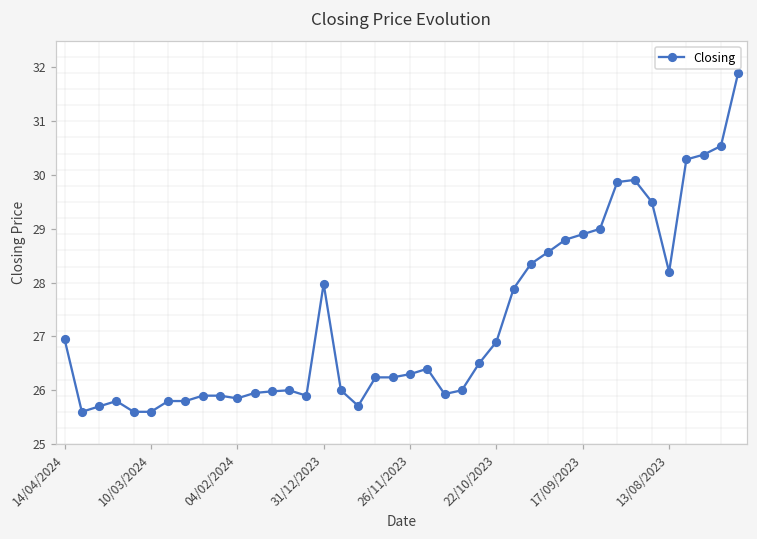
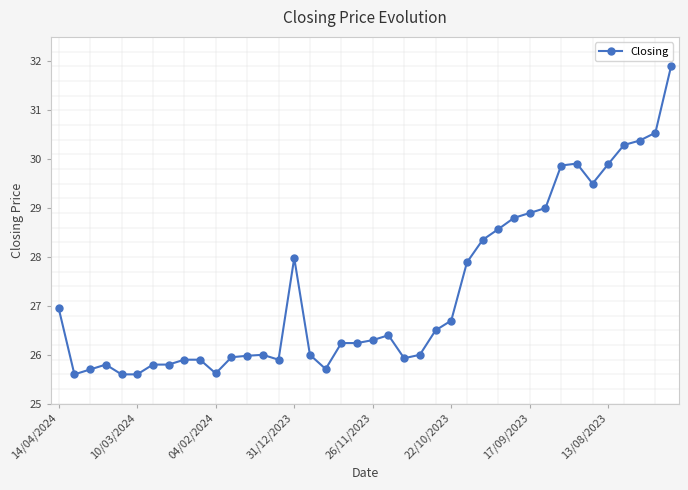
  {
    "14/04/2024": 27.0,
    "10/03/2024": 25.6,
-   "04/02/2024": 25.9,
+   "04/02/2024": 25.6,
    "31/12/2023": 28.0,
    "26/11/2023": 26.3,
-   "22/10/2023": 26.9,
+   "22/10/2023": 26.7,
    "17/09/2023": 28.9,
-   "13/08/2023": 28.2
+   "13/08/2023": 29.9
  }
